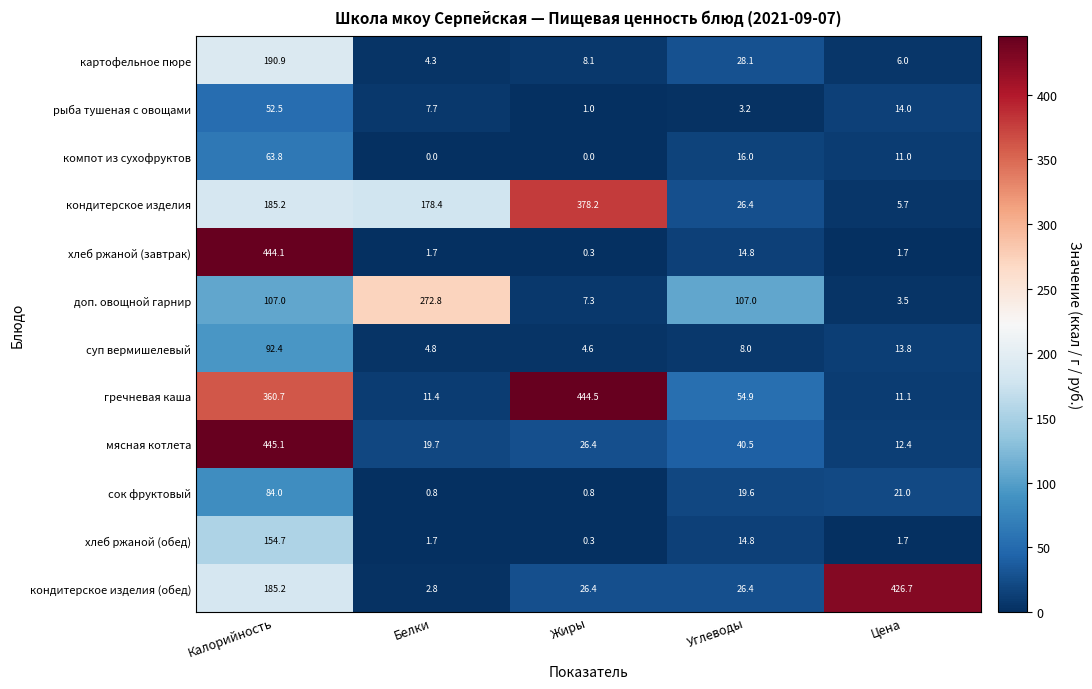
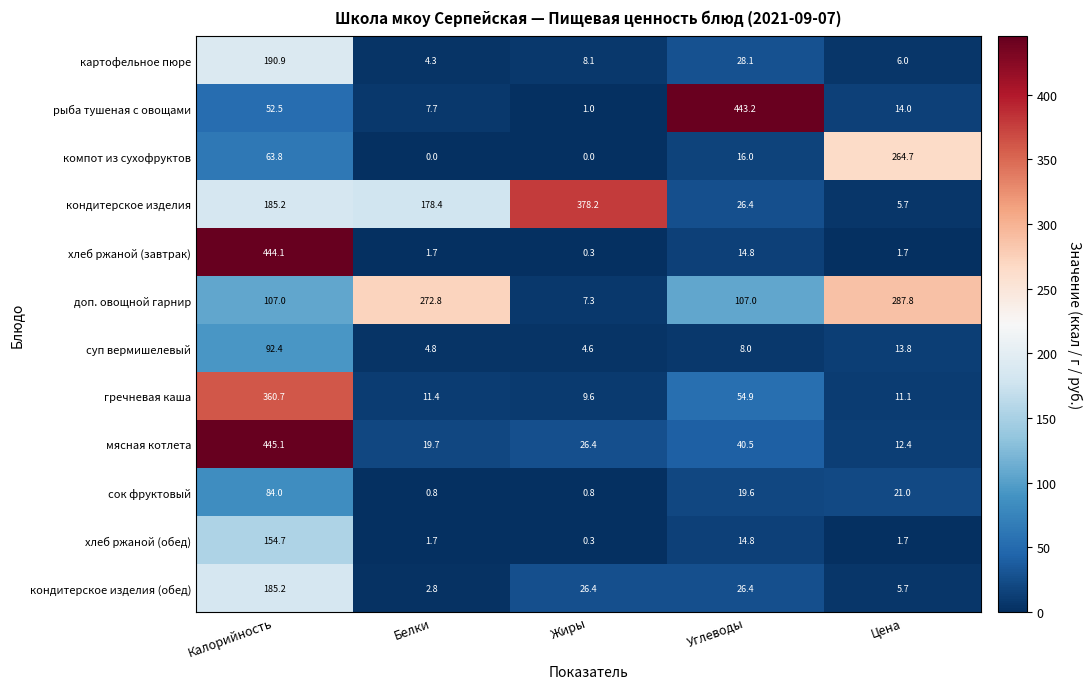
  {
    "картофельное пюре": {
      "Калорийность": 190.9,
      "Белки": 4.3,
      "Жиры": 8.1,
      "Углеводы": 28.1,
      "Цена": 6.0
    },
    "рыба тушеная с овощами": {
      "Калорийность": 52.5,
      "Белки": 7.7,
      "Жиры": 1.0,
-     "Углеводы": 3.2,
+     "Углеводы": 443.2,
      "Цена": 14.0
    },
    "компот из сухофруктов": {
      "Калорийность": 63.8,
      "Белки": 0.0,
      "Жиры": 0.0,
      "Углеводы": 16.0,
-     "Цена": 11.0
+     "Цена": 264.7
    },
    "кондитерское изделия": {
      "Калорийность": 185.2,
      "Белки": 178.4,
      "Жиры": 378.2,
      "Углеводы": 26.4,
      "Цена": 5.7
    },
    "хлеб ржаной (завтрак)": {
      "Калорийность": 444.1,
      "Белки": 1.7,
      "Жиры": 0.3,
      "Углеводы": 14.8,
      "Цена": 1.7
    },
    "доп. овощной гарнир": {
      "Калорийность": 107.0,
      "Белки": 272.8,
      "Жиры": 7.3,
      "Углеводы": 107.0,
-     "Цена": 3.5
+     "Цена": 287.8
    },
    "суп вермишелевый": {
      "Калорийность": 92.4,
      "Белки": 4.8,
      "Жиры": 4.6,
      "Углеводы": 8.0,
      "Цена": 13.8
    },
    "гречневая каша": {
      "Калорийность": 360.7,
      "Белки": 11.4,
-     "Жиры": 444.5,
+     "Жиры": 9.6,
      "Углеводы": 54.9,
      "Цена": 11.1
    },
    "мясная котлета": {
      "Калорийность": 445.1,
      "Белки": 19.7,
      "Жиры": 26.4,
      "Углеводы": 40.5,
      "Цена": 12.4
    },
    "сок фруктовый": {
      "Калорийность": 84.0,
      "Белки": 0.8,
      "Жиры": 0.8,
      "Углеводы": 19.6,
      "Цена": 21.0
    },
    "хлеб ржаной (обед)": {
      "Калорийность": 154.7,
      "Белки": 1.7,
      "Жиры": 0.3,
      "Углеводы": 14.8,
      "Цена": 1.7
    },
    "кондитерское изделия (обед)": {
      "Калорийность": 185.2,
      "Белки": 2.8,
      "Жиры": 26.4,
      "Углеводы": 26.4,
-     "Цена": 426.7
+     "Цена": 5.7
    }
  }
